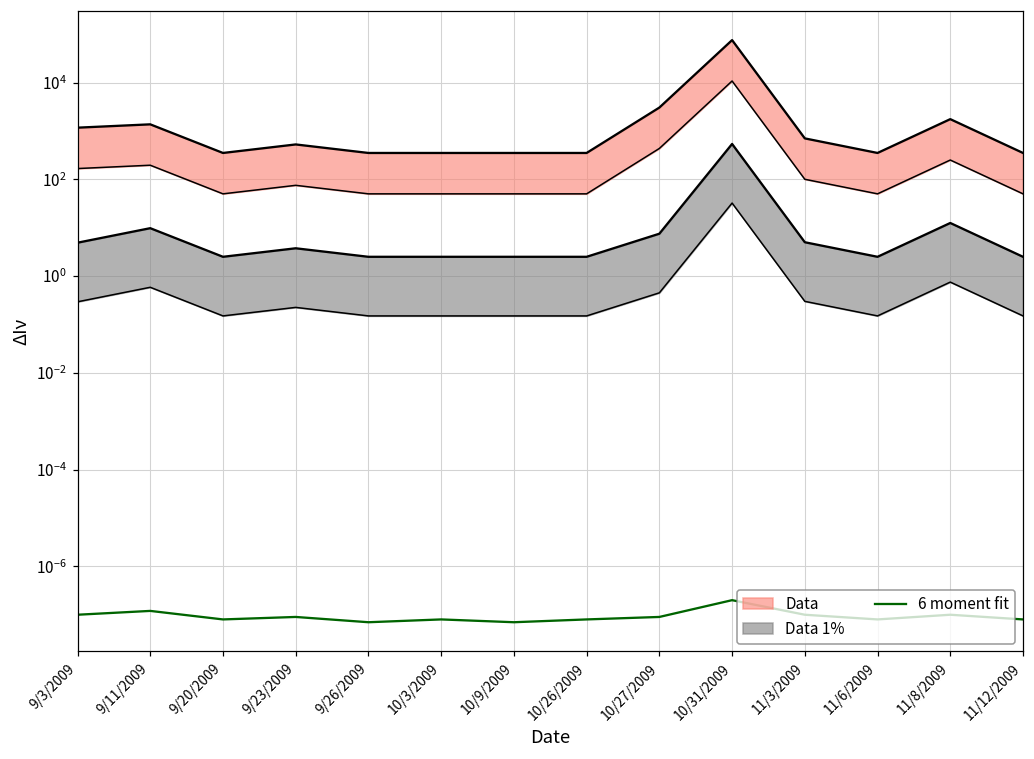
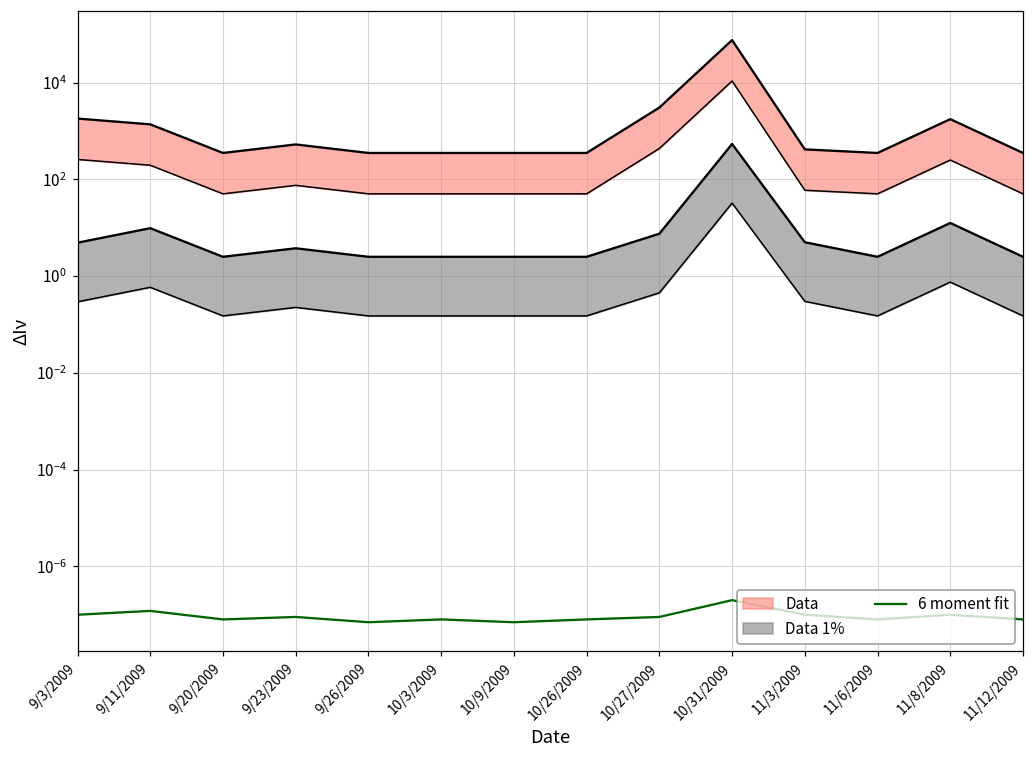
  {
    "Data": {
-     "9/3/2009": 1200,
+     "9/3/2009": 1800,
      "9/11/2009": 1400,
      "9/20/2009": 400,
      "9/23/2009": 500,
      "9/26/2009": 400,
      "10/3/2009": 400,
      "10/9/2009": 400,
      "10/26/2009": 400,
      "10/27/2009": 3000,
      "10/31/2009": 80000,
-     "11/3/2009": 700,
+     "11/3/2009": 400,
      "11/6/2009": 400,
      "11/8/2009": 1800,
      "11/12/2009": 400
    },
    "Data 1%": {
      "9/3/2009": 5,
      "9/11/2009": 10,
      "9/20/2009": 3,
      "9/23/2009": 4,
      "9/26/2009": 3,
      "10/3/2009": 3,
      "10/9/2009": 3,
      "10/26/2009": 3,
      "10/27/2009": 8,
      "10/31/2009": 500,
      "11/3/2009": 5,
      "11/6/2009": 3,
      "11/8/2009": 13,
      "11/12/2009": 3
    },
    "6 moment fit": {
      "9/3/2009": 0.00000010,
      "9/11/2009": 0.00000012,
      "9/20/2009": 0.00000008,
      "9/23/2009": 0.00000009,
      "9/26/2009": 0.00000007,
      "10/3/2009": 0.00000008,
      "10/9/2009": 0.00000007,
      "10/26/2009": 0.00000008,
      "10/27/2009": 0.00000009,
      "10/31/2009": 0.0000002,
      "11/12/2009": 0.00000008
    }
  }
